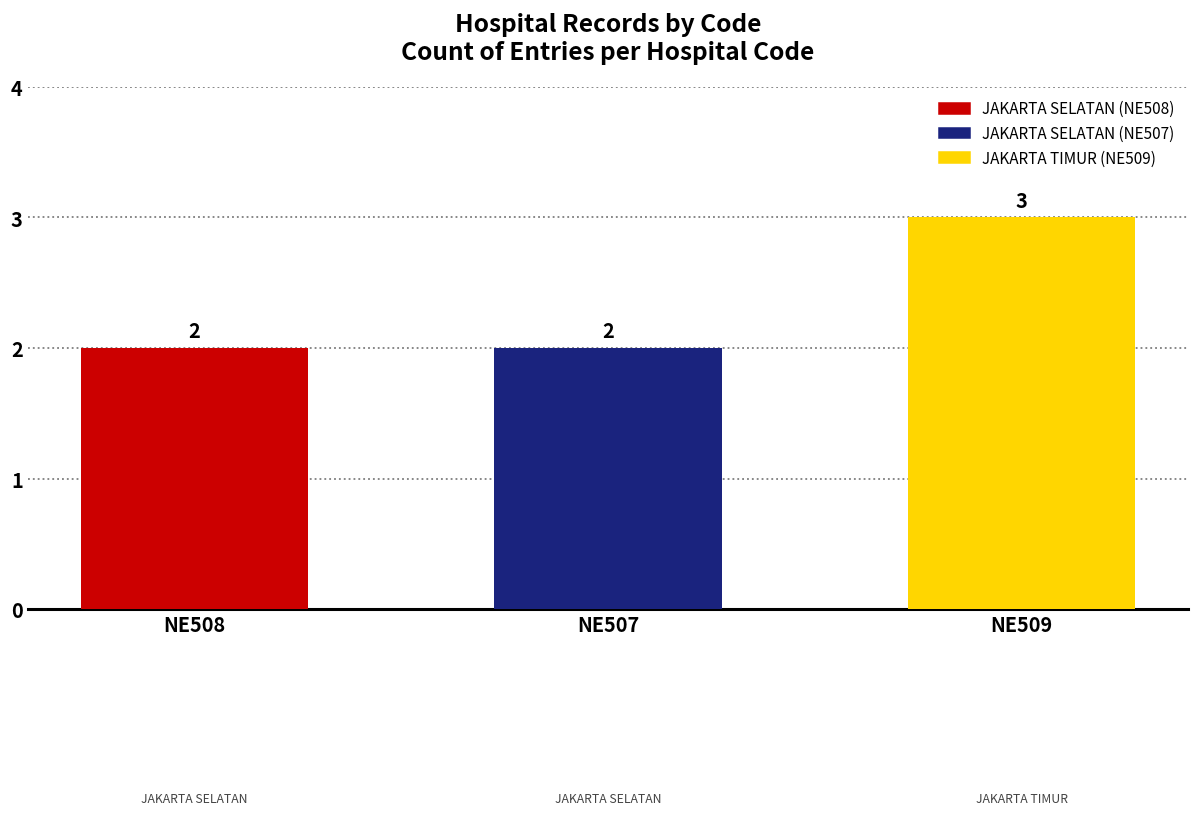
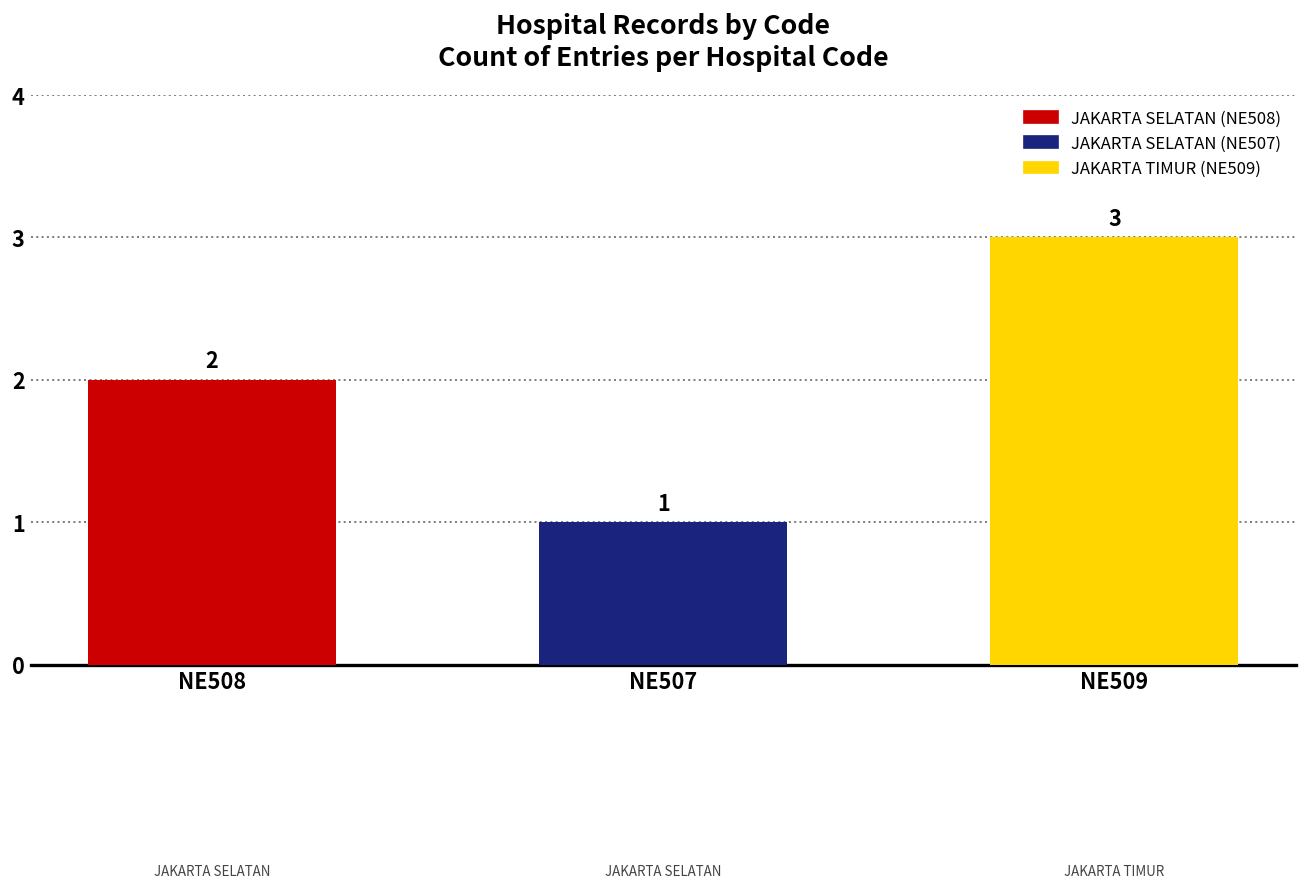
  {
    "NE508": 2,
-   "NE507": 2,
+   "NE507": 1,
    "NE509": 3
  }
